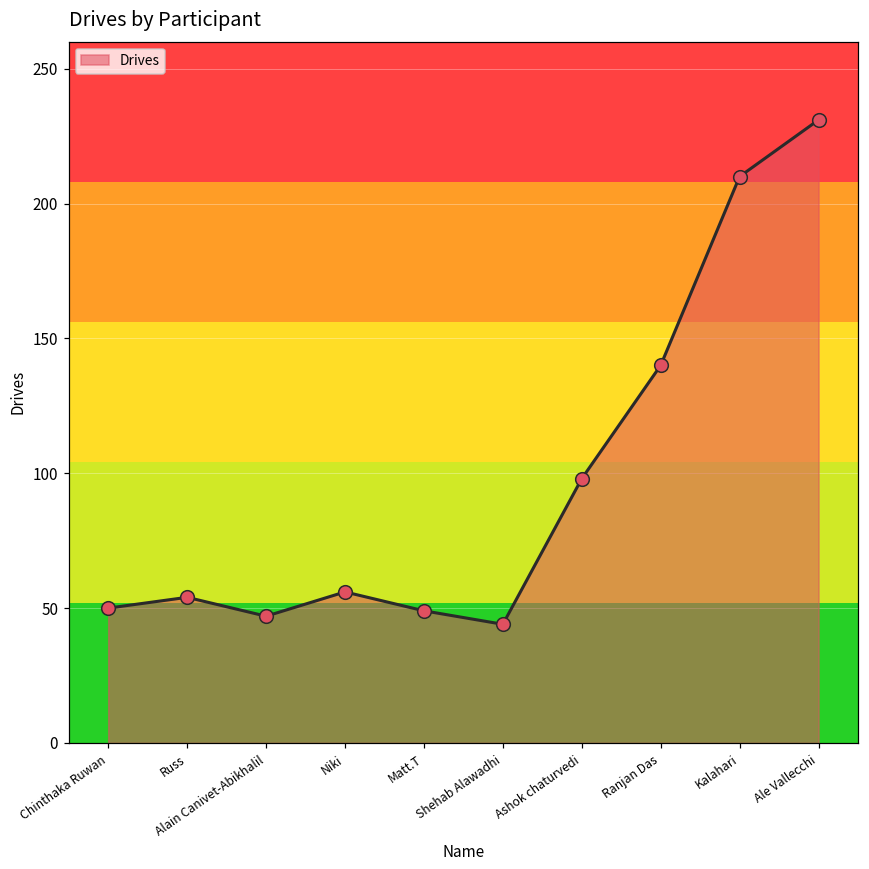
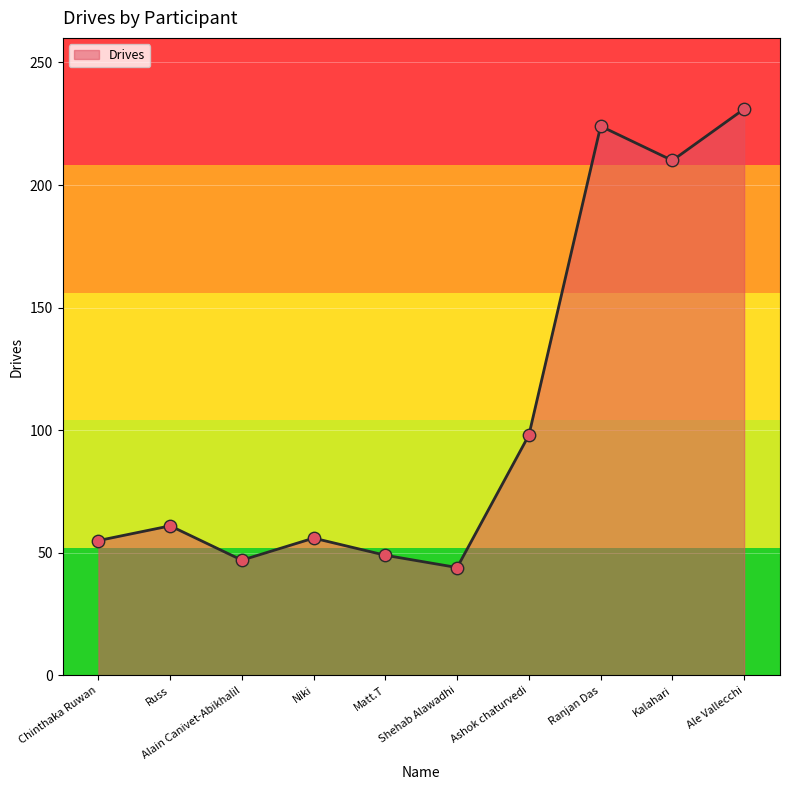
  {
-   "Chinthaka Ruwan": 50,
-   "Russ": 54,
+   "Chinthaka Ruwan": 55,
+   "Russ": 61,
    "Alain Canivet-Abikhalil": 47,
    "Niki": 56,
    "Matt.T": 49,
    "Shehab Alawadhi": 44,
    "Ashok chaturvedi": 98,
-   "Ranjan Das": 140,
+   "Ranjan Das": 224,
    "Kalahari": 210,
    "Ale Vallecchi": 231
  }
